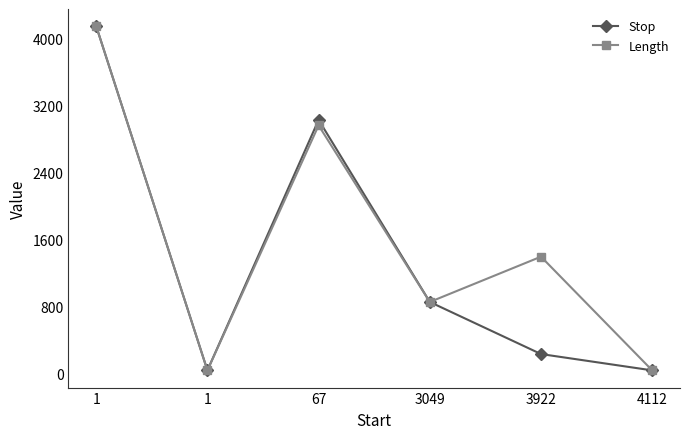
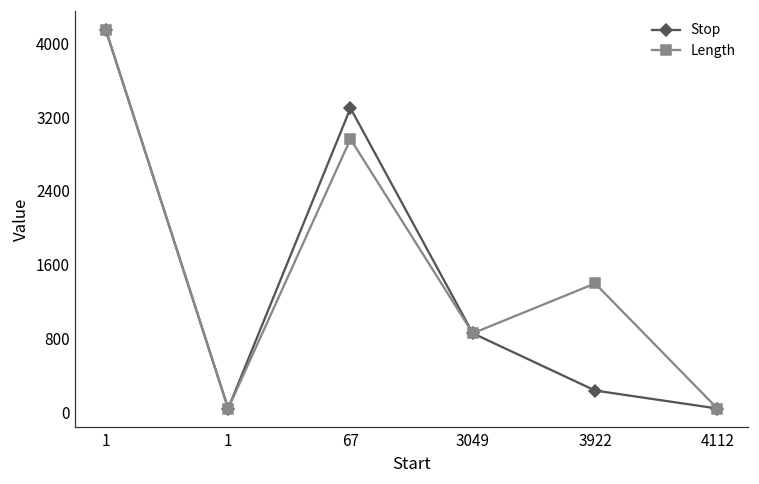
  {
    "Stop": {
-     "67": 3000,
+     "67": 3300,
      "3922": 200
    },
    "Length": {
      "67": 3000,
      "3922": 1400
    }
  }
